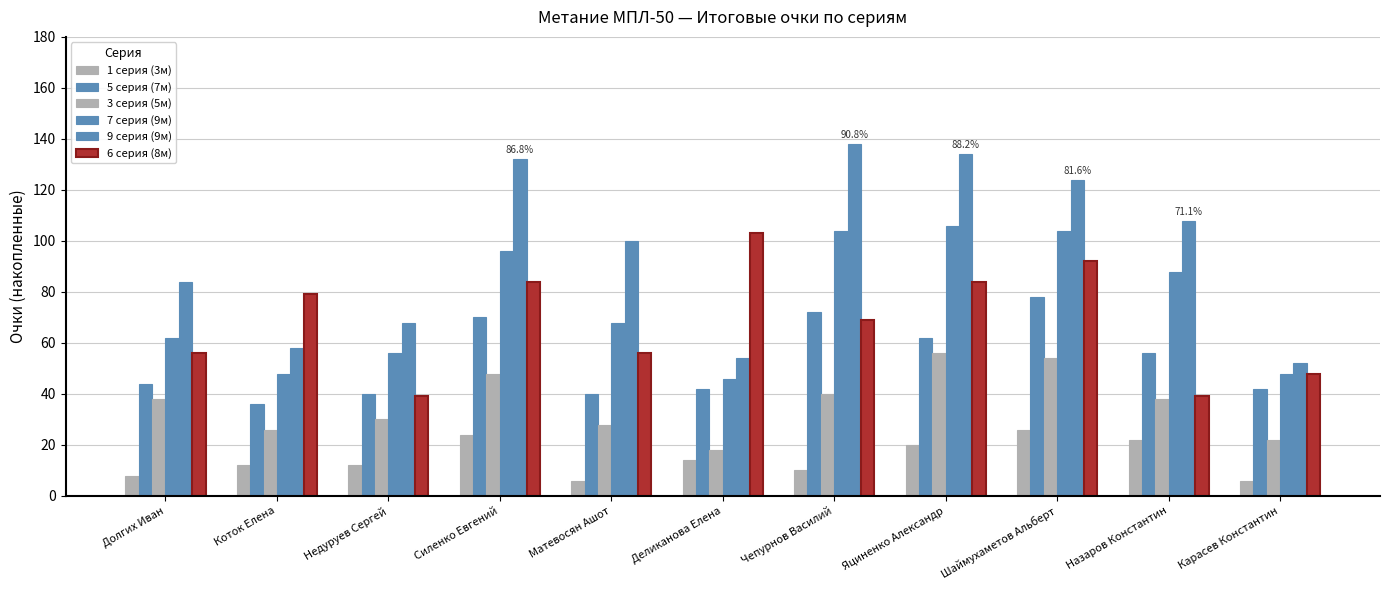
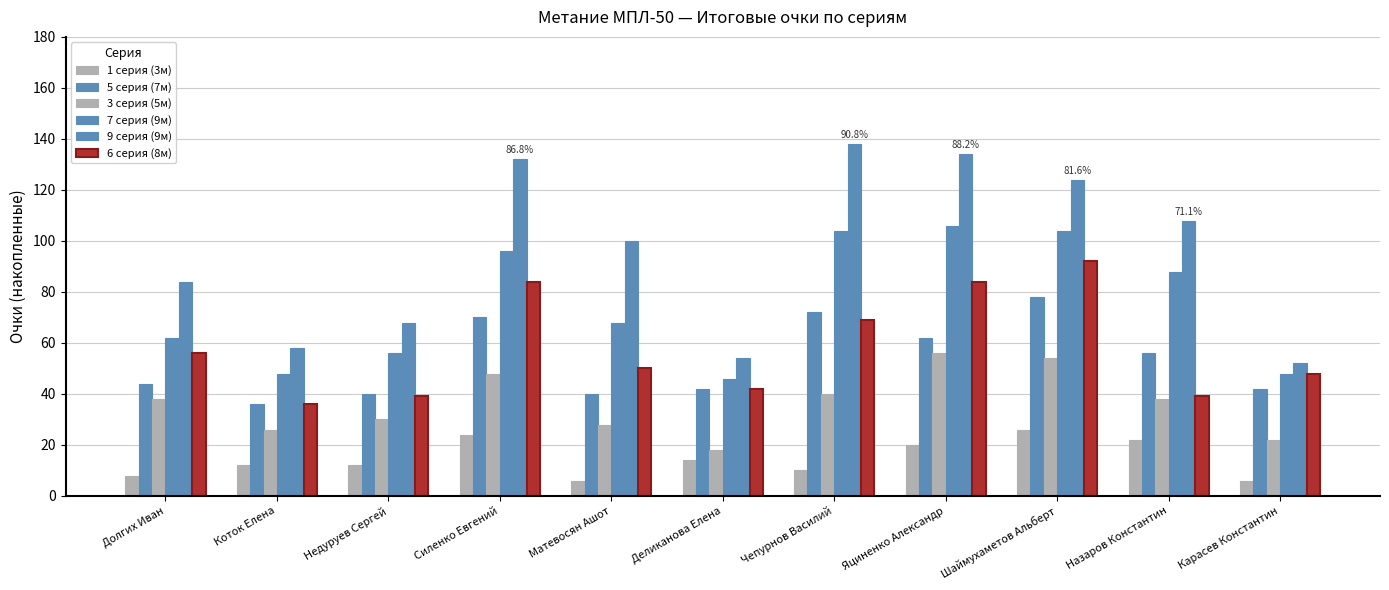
  {
    "6 серия (8м)": {
      "Долгих Иван": 56,
-     "Коток Елена": 79,
+     "Коток Елена": 36,
      "Недуруев Сергей": 39,
      "Силенко Евгений": 84,
-     "Матевосян Ашот": 56,
-     "Деликанова Елена": 103,
+     "Матевосян Ашот": 50,
+     "Деликанова Елена": 42,
      "Чепурнов Василий": 69,
      "Яциненко Александр": 84,
      "Шаймухаметов Альберт": 92,
      "Назаров Константин": 39,
      "Карасев Константин": 48
    }
  }
